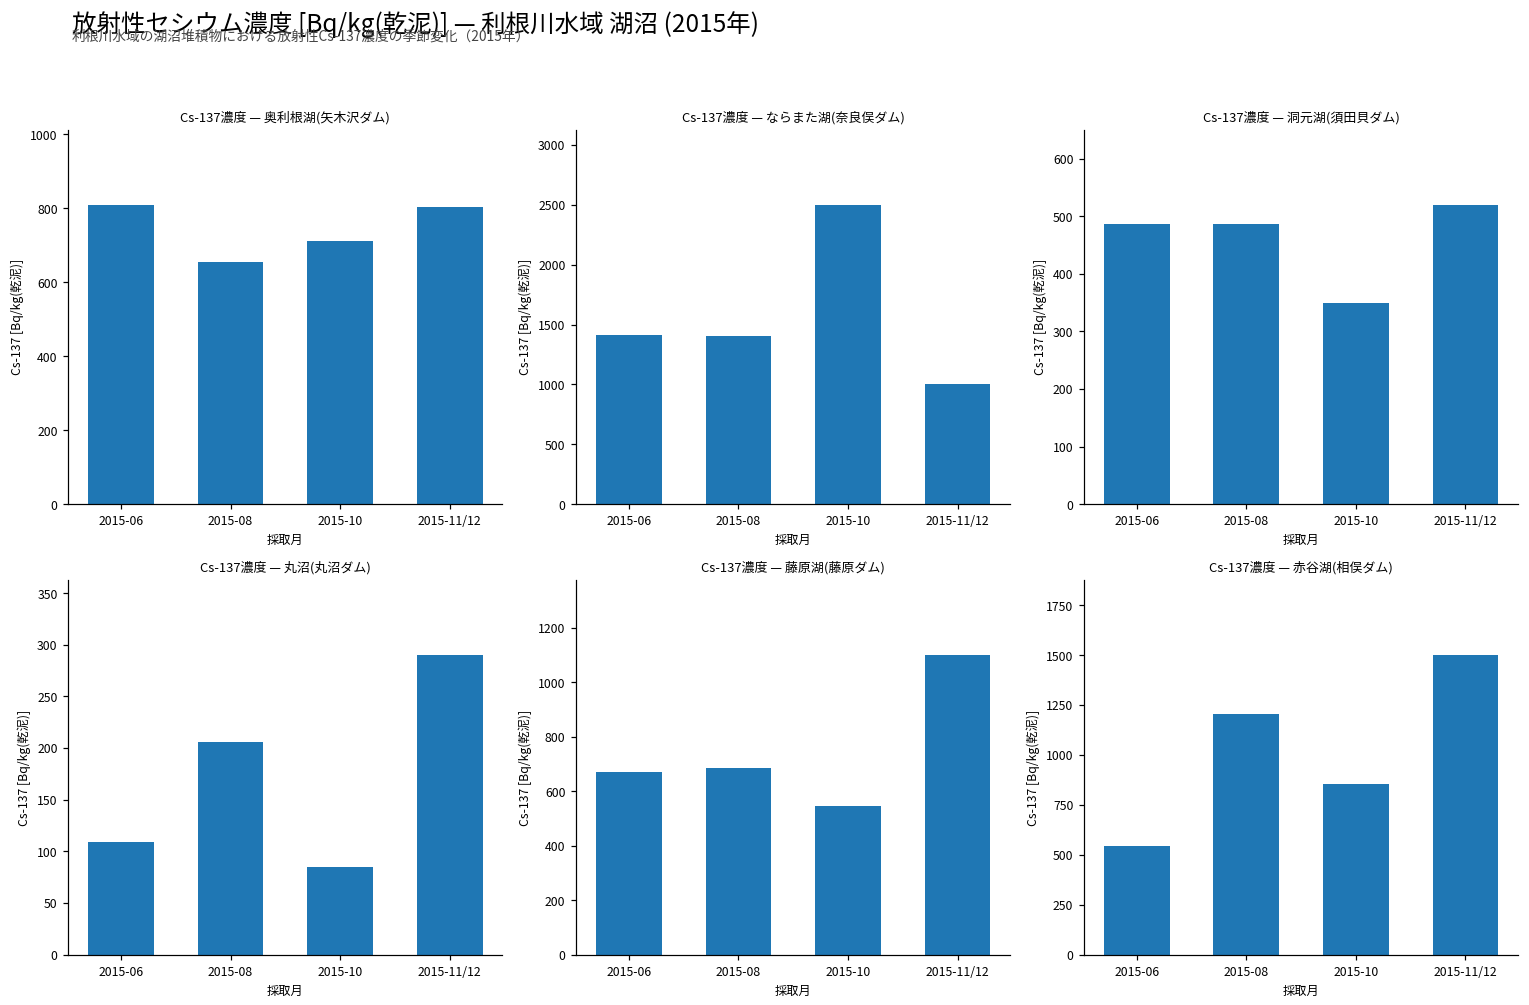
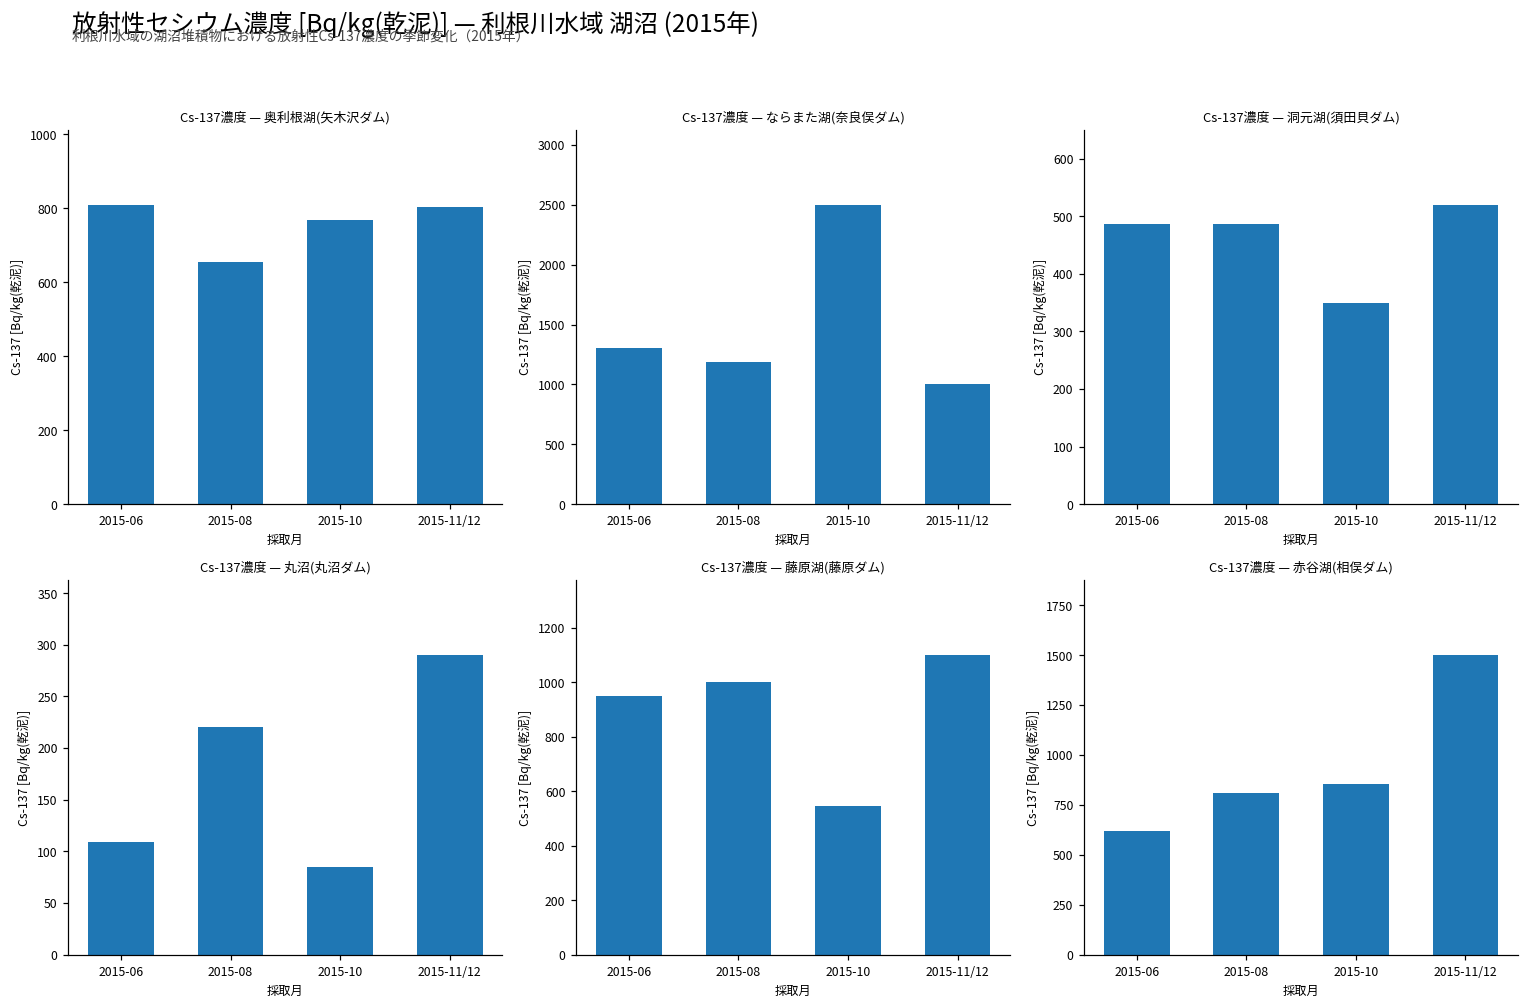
  {
    "Cs-137濃度 — 奥利根湖(矢木沢ダム)": {
      "2015-06": 810,
      "2015-08": 660,
-     "2015-10": 710,
+     "2015-10": 770,
      "2015-11/12": 800
    },
    "Cs-137濃度 — ならまた湖(奈良俣ダム)": {
-     "2015-06": 1410,
-     "2015-08": 1400,
+     "2015-06": 1300,
+     "2015-08": 1190,
      "2015-10": 2500,
      "2015-11/12": 1000
    },
    "Cs-137濃度 — 洞元湖(須田貝ダム)": {
      "2015-06": 490,
      "2015-08": 490,
      "2015-10": 350,
      "2015-11/12": 520
    },
    "Cs-137濃度 — 丸沼(丸沼ダム)": {
      "2015-06": 110,
-     "2015-08": 210,
+     "2015-08": 220,
      "2015-10": 90,
      "2015-11/12": 290
    },
    "Cs-137濃度 — 藤原湖(藤原ダム)": {
-     "2015-06": 670,
-     "2015-08": 680,
+     "2015-06": 950,
+     "2015-08": 1000,
      "2015-10": 550,
      "2015-11/12": 1100
    },
    "Cs-137濃度 — 赤谷湖(相俣ダム)": {
-     "2015-06": 540,
-     "2015-08": 1210,
+     "2015-06": 620,
+     "2015-08": 810,
      "2015-10": 860,
      "2015-11/12": 1500
    }
  }
